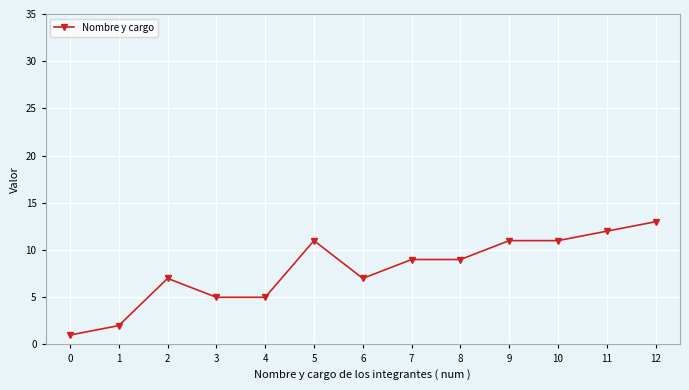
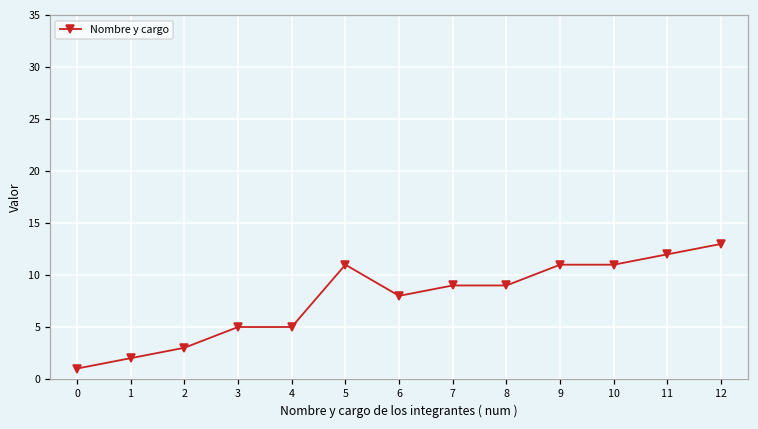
  {
    "0": 1,
    "1": 2,
-   "2": 7,
+   "2": 3,
    "3": 5,
    "4": 5,
    "5": 11,
-   "6": 7,
+   "6": 8,
    "7": 9,
    "8": 9,
    "9": 11,
    "10": 11,
    "11": 12,
    "12": 13
  }
